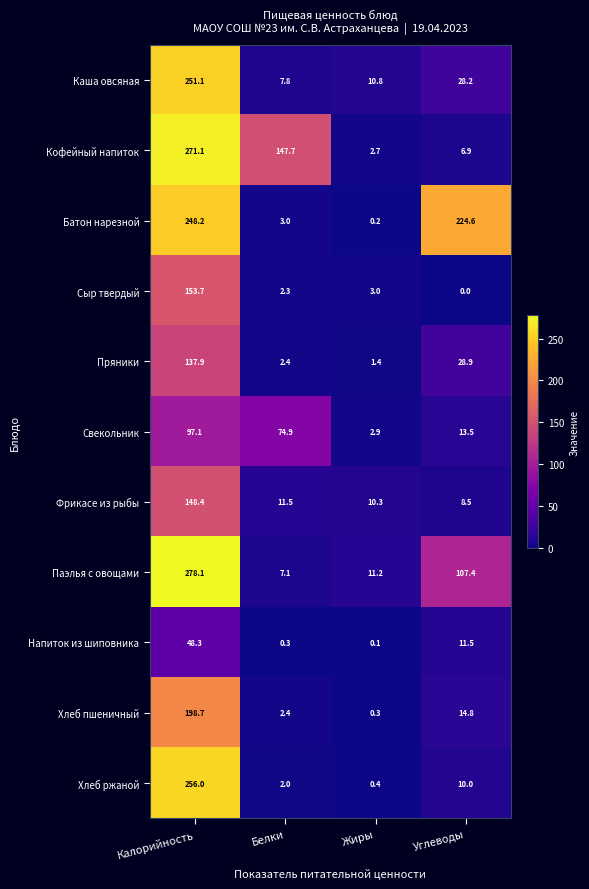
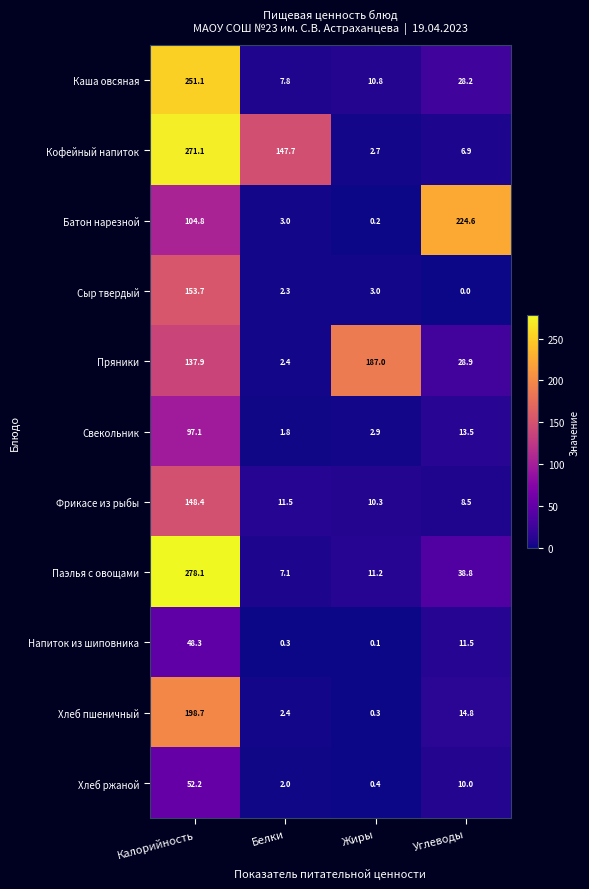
  {
    "Каша овсяная": {
      "Калорийность": 251.1,
      "Белки": 7.8,
      "Жиры": 10.8,
      "Углеводы": 28.2
    },
    "Кофейный напиток": {
      "Калорийность": 271.1,
      "Белки": 147.7,
      "Жиры": 2.7,
      "Углеводы": 6.9
    },
    "Батон нарезной": {
-     "Калорийность": 248.2,
+     "Калорийность": 104.8,
      "Белки": 3.0,
      "Жиры": 0.2,
      "Углеводы": 224.6
    },
    "Сыр твердый": {
      "Калорийность": 153.7,
      "Белки": 2.3,
      "Жиры": 3.0,
      "Углеводы": 0.0
    },
    "Пряники": {
      "Калорийность": 137.9,
      "Белки": 2.4,
-     "Жиры": 1.4,
+     "Жиры": 187.0,
      "Углеводы": 28.9
    },
    "Свекольник": {
      "Калорийность": 97.1,
-     "Белки": 74.9,
+     "Белки": 1.8,
      "Жиры": 2.9,
      "Углеводы": 13.5
    },
    "Фрикасе из рыбы": {
      "Калорийность": 148.4,
      "Белки": 11.5,
      "Жиры": 10.3,
      "Углеводы": 8.5
    },
    "Паэлья с овощами": {
      "Калорийность": 278.1,
      "Белки": 7.1,
      "Жиры": 11.2,
-     "Углеводы": 107.4
+     "Углеводы": 38.8
    },
    "Напиток из шиповника": {
      "Калорийность": 48.3,
      "Белки": 0.3,
      "Жиры": 0.1,
      "Углеводы": 11.5
    },
    "Хлеб пшеничный": {
      "Калорийность": 198.7,
      "Белки": 2.4,
      "Жиры": 0.3,
      "Углеводы": 14.8
    },
    "Хлеб ржаной": {
-     "Калорийность": 256.0,
+     "Калорийность": 52.2,
      "Белки": 2.0,
      "Жиры": 0.4,
      "Углеводы": 10.0
    }
  }
